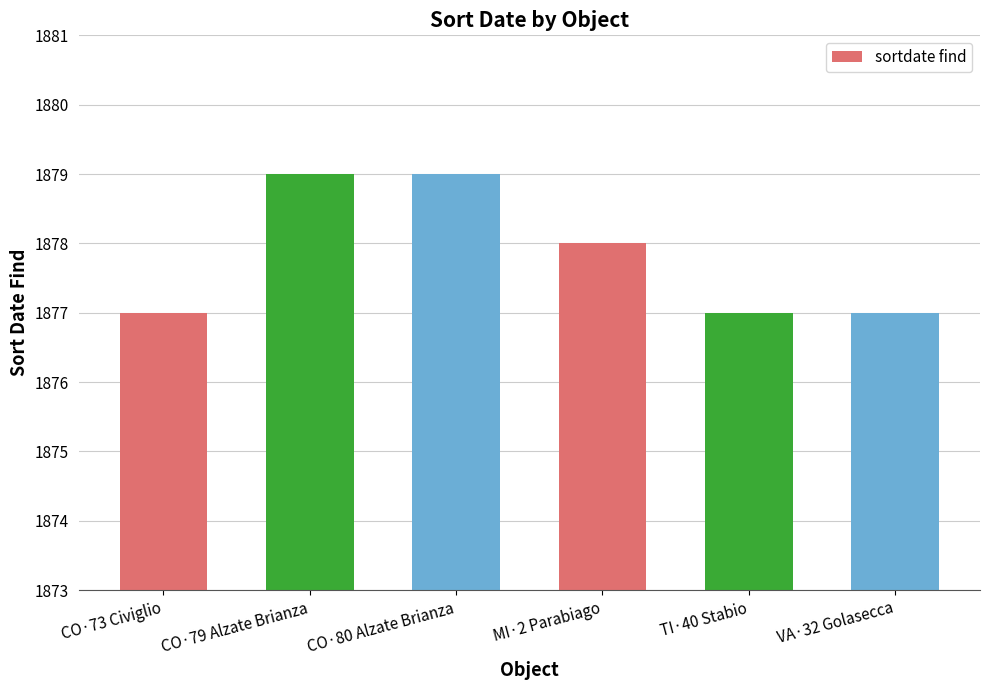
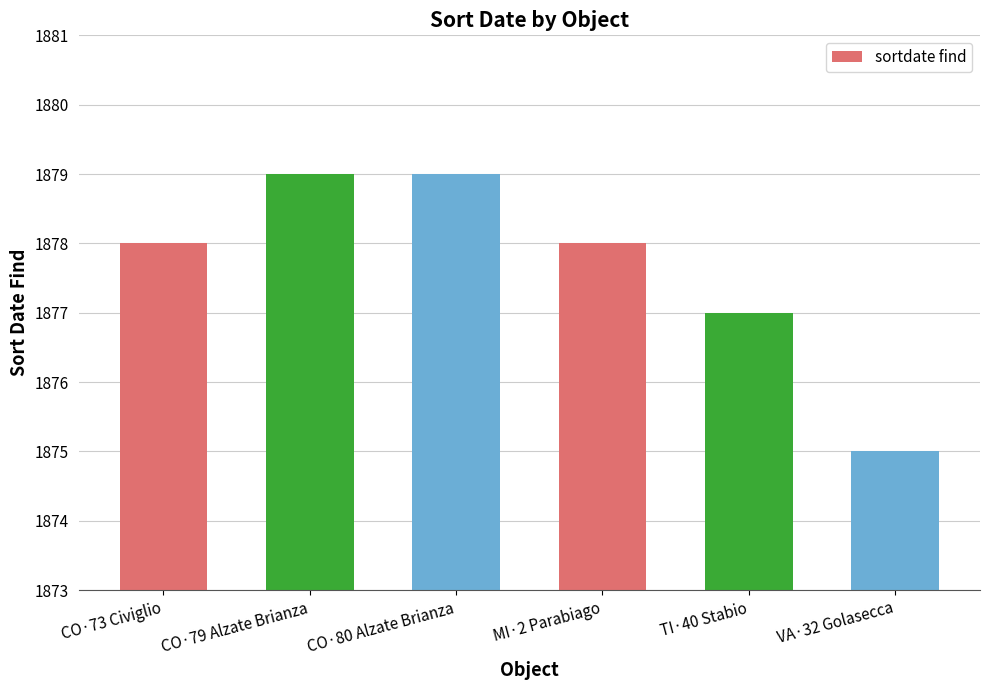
  {
-   "CO·73 Civiglio": 1877,
+   "CO·73 Civiglio": 1878,
    "CO·79 Alzate Brianza": 1879,
    "CO·80 Alzate Brianza": 1879,
    "MI·2 Parabiago": 1878,
    "TI·40 Stabio": 1877,
-   "VA·32 Golasecca": 1877
+   "VA·32 Golasecca": 1875
  }
